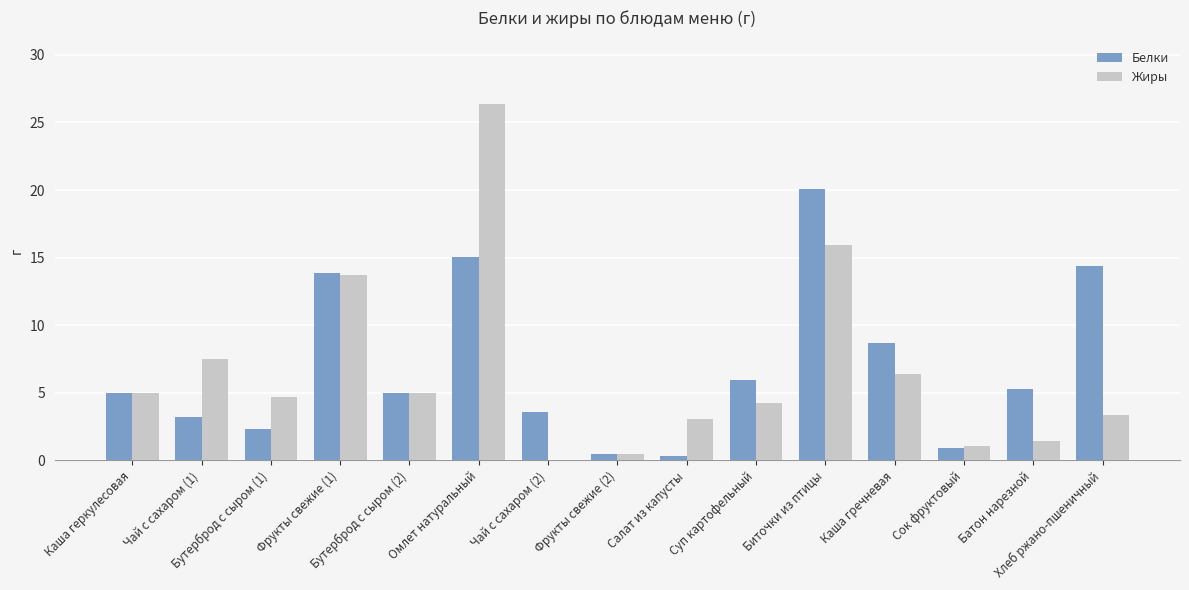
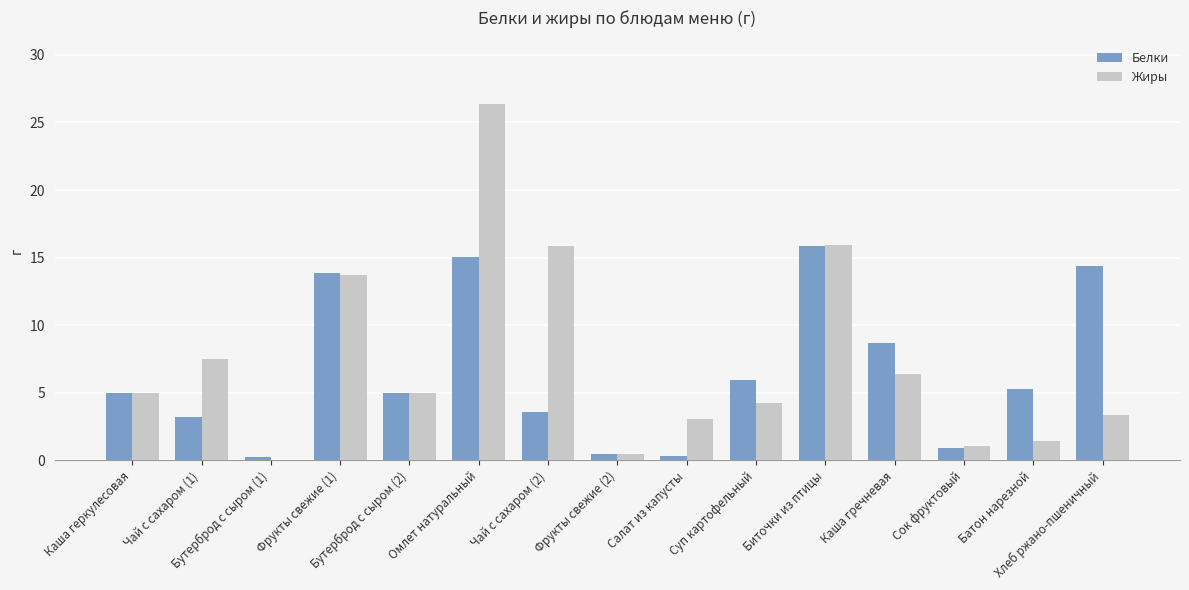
  {
    "Белки": {
      "Каша геркулесовая": 5.0,
      "Чай с сахаром (1)": 3.2,
-     "Бутерброд с сыром (1)": 2.3,
+     "Бутерброд с сыром (1)": 0.3,
      "Фрукты свежие (1)": 13.9,
      "Бутерброд с сыром (2)": 5.0,
      "Омлет натуральный": 15.1,
      "Чай с сахаром (2)": 3.6,
      "Фрукты свежие (2)": 0.4,
      "Салат из капусты": 0.4,
      "Суп картофельный": 5.9,
-     "Биточки из птицы": 20.1,
+     "Биточки из птицы": 15.9,
      "Каша гречневая": 8.7,
      "Сок фруктовый": 0.9,
      "Батон нарезной": 5.3,
      "Хлеб ржано-пшеничный": 14.4
    },
    "Жиры": {
      "Каша геркулесовая": 5.0,
      "Чай с сахаром (1)": 7.5,
-     "Бутерброд с сыром (1)": 4.7,
+     "Бутерброд с сыром (1)": 0.0,
      "Фрукты свежие (1)": 13.7,
      "Бутерброд с сыром (2)": 5.0,
      "Омлет натуральный": 26.3,
-     "Чай с сахаром (2)": 0.0,
+     "Чай с сахаром (2)": 15.9,
      "Фрукты свежие (2)": 0.4,
      "Салат из капусты": 3.1,
      "Суп картофельный": 4.2,
      "Биточки из птицы": 16.0,
      "Каша гречневая": 6.4,
      "Сок фруктовый": 1.0,
      "Батон нарезной": 1.5,
      "Хлеб ржано-пшеничный": 3.4
    }
  }
